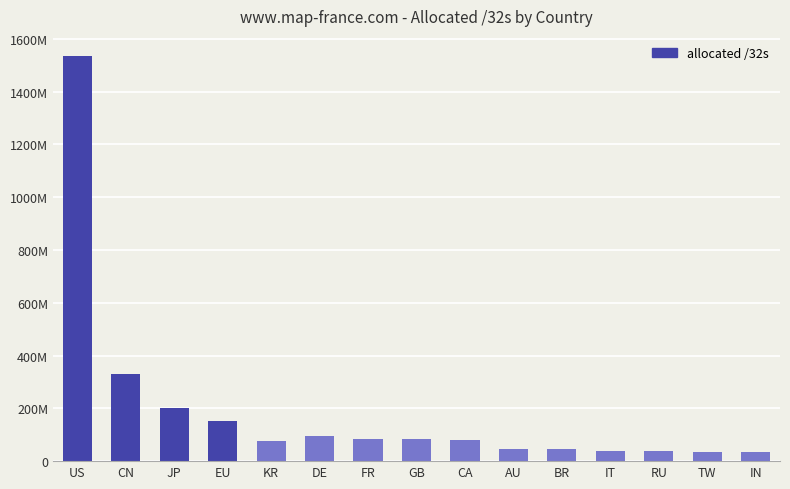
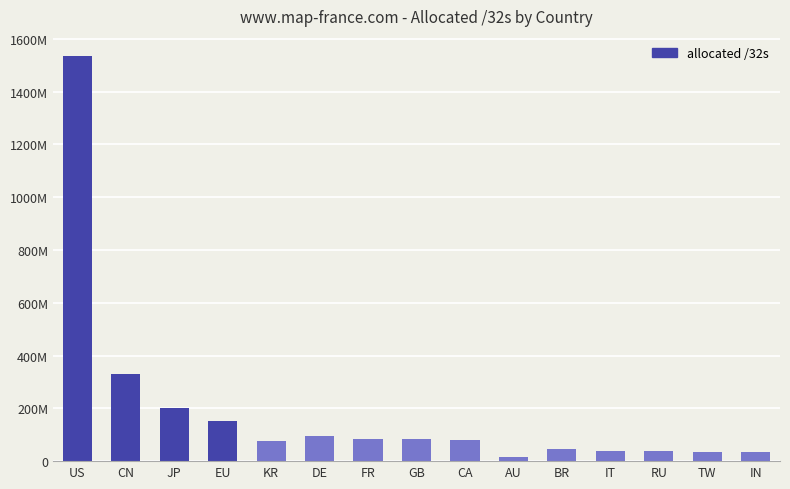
  {
    "US": 1530000000,
    "CN": 330000000,
    "JP": 200000000,
    "EU": 150000000,
    "KR": 80000000,
    "DE": 100000000,
    "FR": 80000000,
    "GB": 80000000,
    "CA": 80000000,
-   "AU": 50000000,
+   "AU": 20000000,
    "BR": 40000000,
    "IT": 40000000,
    "RU": 40000000,
    "TW": 40000000,
    "IN": 30000000
  }
